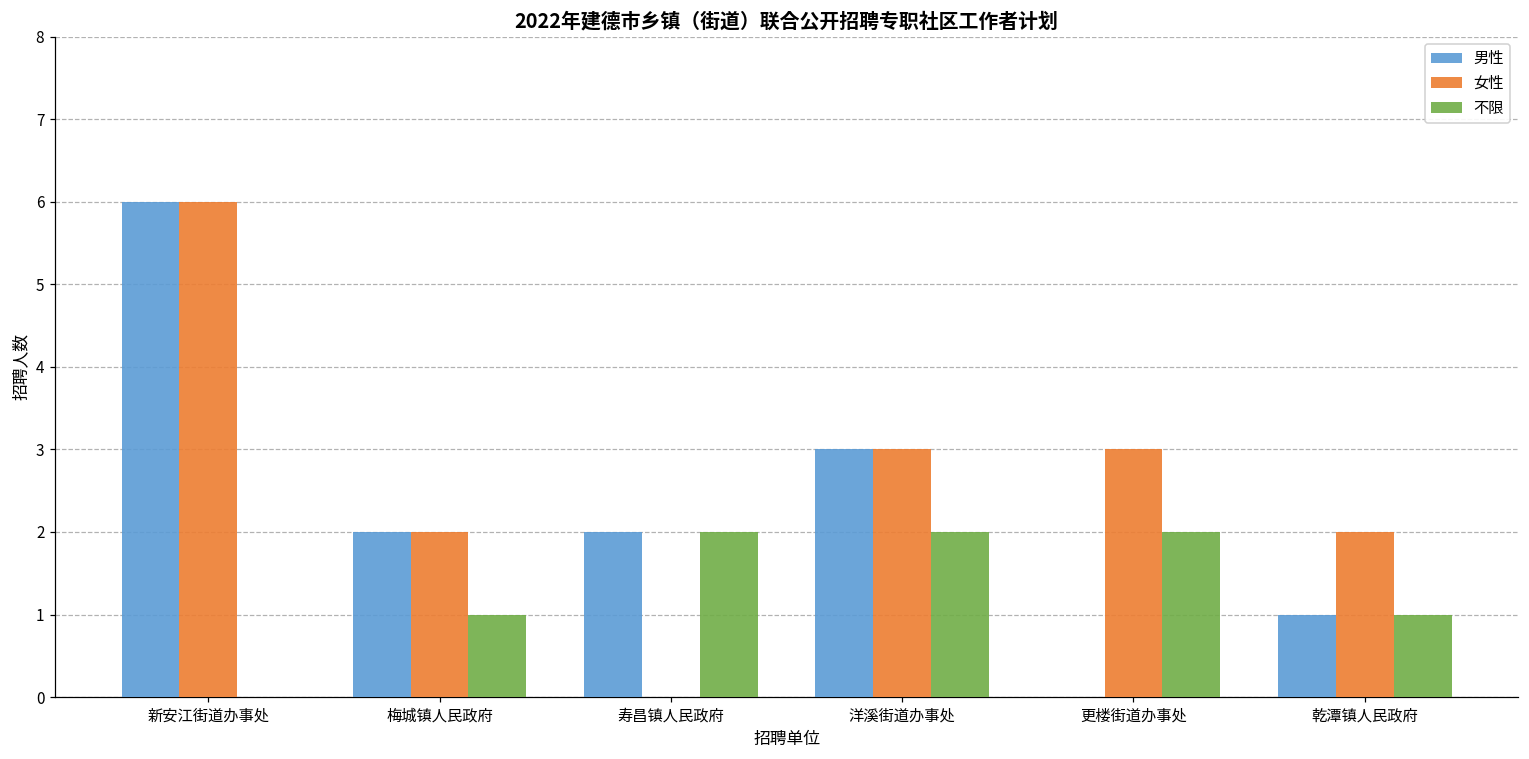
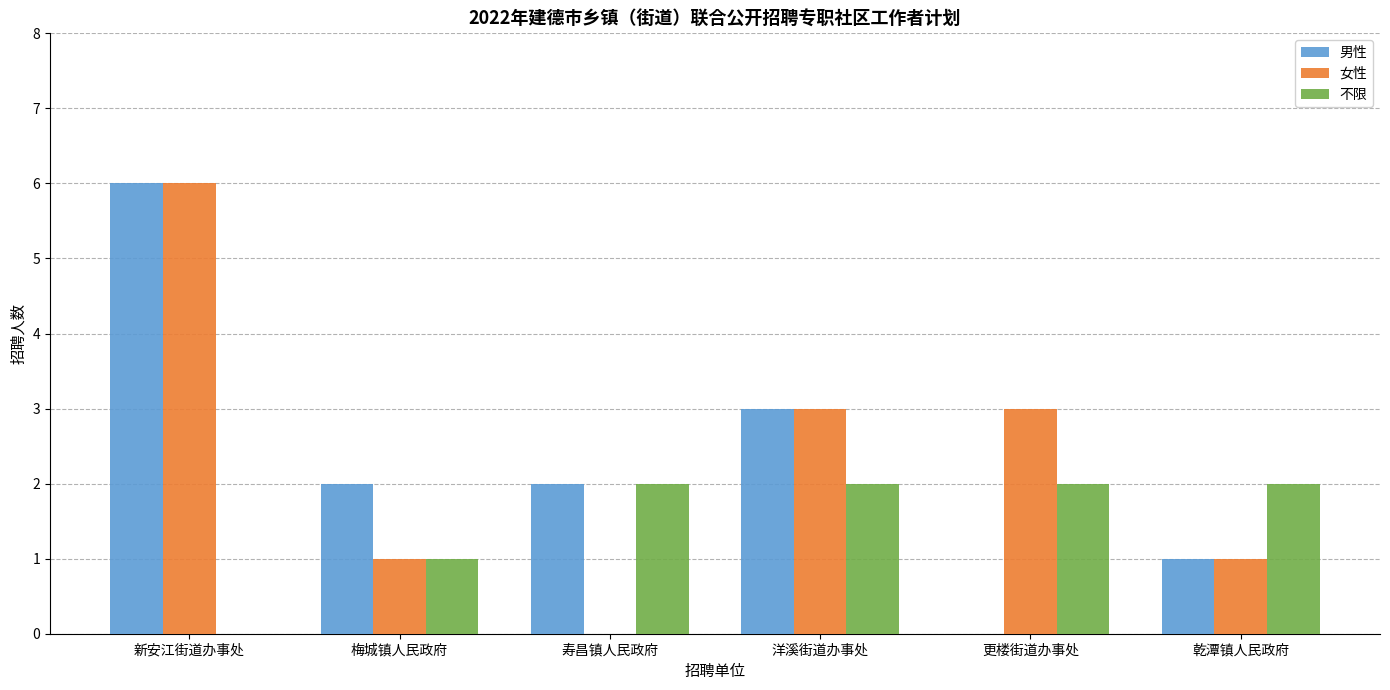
  {
    "男性": {
      "新安江街道办事处": 6,
      "梅城镇人民政府": 2,
      "寿昌镇人民政府": 2,
      "洋溪街道办事处": 3,
      "更楼街道办事处": 0,
      "乾潭镇人民政府": 1
    },
    "女性": {
      "新安江街道办事处": 6,
-     "梅城镇人民政府": 2,
+     "梅城镇人民政府": 1,
      "寿昌镇人民政府": 0,
      "洋溪街道办事处": 3,
      "更楼街道办事处": 3,
-     "乾潭镇人民政府": 2
+     "乾潭镇人民政府": 1
    },
    "不限": {
      "新安江街道办事处": 0,
      "梅城镇人民政府": 1,
      "寿昌镇人民政府": 2,
      "洋溪街道办事处": 2,
      "更楼街道办事处": 2,
-     "乾潭镇人民政府": 1
+     "乾潭镇人民政府": 2
    }
  }
